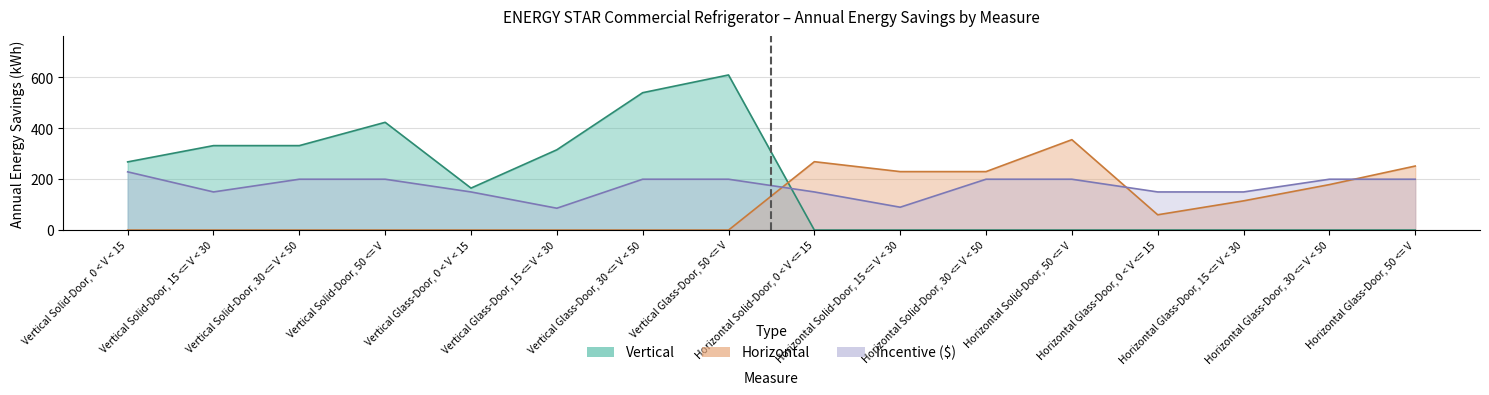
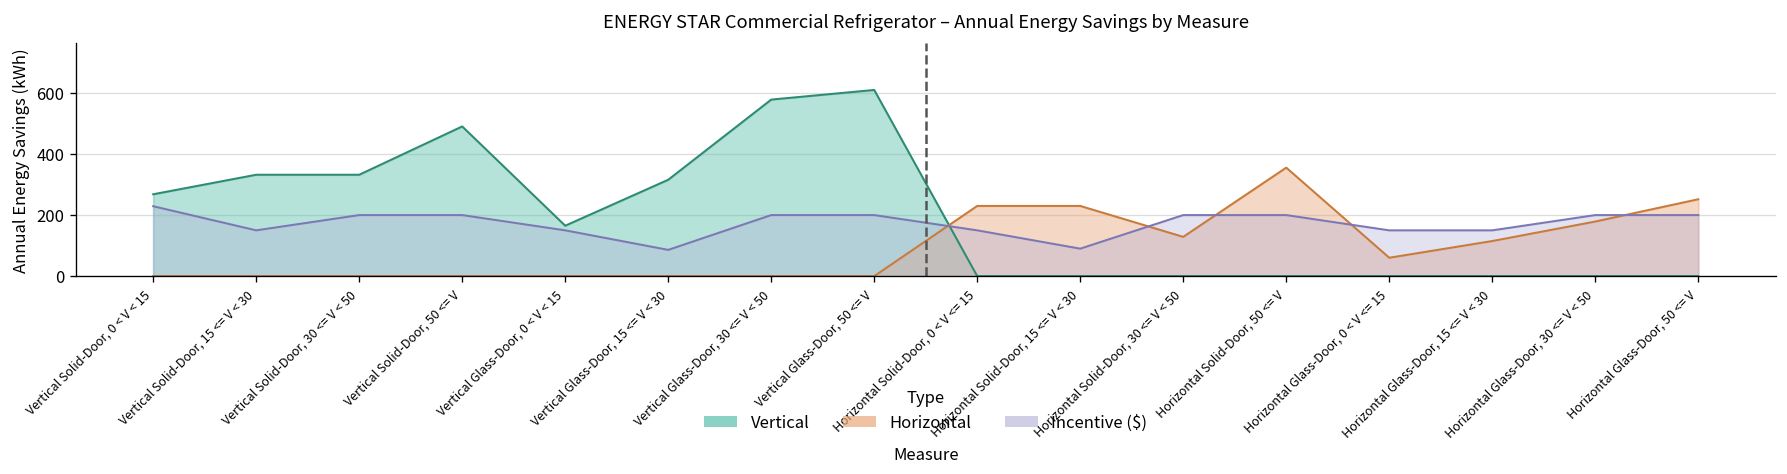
  {
    "Vertical": {
      "Vertical Solid-Door, 0 < V < 15": 270,
      "Vertical Solid-Door, 15 <= V < 30": 330,
      "Vertical Solid-Door, 30 <= V < 50": 330,
-     "Vertical Solid-Door, 50 <= V": 420,
+     "Vertical Solid-Door, 50 <= V": 490,
      "Vertical Glass-Door, 0 < V < 15": 170,
      "Vertical Glass-Door, 15 <= V < 30": 320,
-     "Vertical Glass-Door, 30 <= V < 50": 540,
+     "Vertical Glass-Door, 30 <= V < 50": 580,
      "Vertical Glass-Door, 50 <= V": 610,
      "Horizontal Solid-Door, 0 < V <= 15": 0,
      "Horizontal Solid-Door, 15 <= V < 30": 0,
      "Horizontal Solid-Door, 30 <= V < 50": 0,
      "Horizontal Solid-Door, 50 <= V": 0,
      "Horizontal Glass-Door, 0 < V <= 15": 0,
      "Horizontal Glass-Door, 15 <= V < 30": 0,
      "Horizontal Glass-Door, 30 <= V < 50": 0,
      "Horizontal Glass-Door, 50 <= V": 0
    },
    "Horizontal": {
      "Vertical Solid-Door, 0 < V < 15": 0,
      "Vertical Solid-Door, 15 <= V < 30": 0,
      "Vertical Solid-Door, 30 <= V < 50": 0,
      "Vertical Solid-Door, 50 <= V": 0,
      "Vertical Glass-Door, 0 < V < 15": 0,
      "Vertical Glass-Door, 15 <= V < 30": 0,
      "Vertical Glass-Door, 30 <= V < 50": 0,
      "Vertical Glass-Door, 50 <= V": 0,
-     "Horizontal Solid-Door, 0 < V <= 15": 270,
+     "Horizontal Solid-Door, 0 < V <= 15": 230,
      "Horizontal Solid-Door, 15 <= V < 30": 230,
-     "Horizontal Solid-Door, 30 <= V < 50": 230,
+     "Horizontal Solid-Door, 30 <= V < 50": 130,
      "Horizontal Solid-Door, 50 <= V": 360,
      "Horizontal Glass-Door, 0 < V <= 15": 60,
      "Horizontal Glass-Door, 15 <= V < 30": 110,
      "Horizontal Glass-Door, 30 <= V < 50": 180,
      "Horizontal Glass-Door, 50 <= V": 250
    },
    "Incentive ($)": {
      "Vertical Solid-Door, 0 < V < 15": 230,
      "Vertical Solid-Door, 15 <= V < 30": 150,
      "Vertical Solid-Door, 30 <= V < 50": 200,
      "Vertical Solid-Door, 50 <= V": 200,
      "Vertical Glass-Door, 0 < V < 15": 150,
      "Vertical Glass-Door, 15 <= V < 30": 90,
      "Vertical Glass-Door, 30 <= V < 50": 200,
      "Vertical Glass-Door, 50 <= V": 200,
      "Horizontal Solid-Door, 0 < V <= 15": 150,
      "Horizontal Solid-Door, 15 <= V < 30": 90,
      "Horizontal Solid-Door, 30 <= V < 50": 200,
      "Horizontal Solid-Door, 50 <= V": 200,
      "Horizontal Glass-Door, 0 < V <= 15": 150,
      "Horizontal Glass-Door, 15 <= V < 30": 150,
      "Horizontal Glass-Door, 30 <= V < 50": 200,
      "Horizontal Glass-Door, 50 <= V": 200
    }
  }
